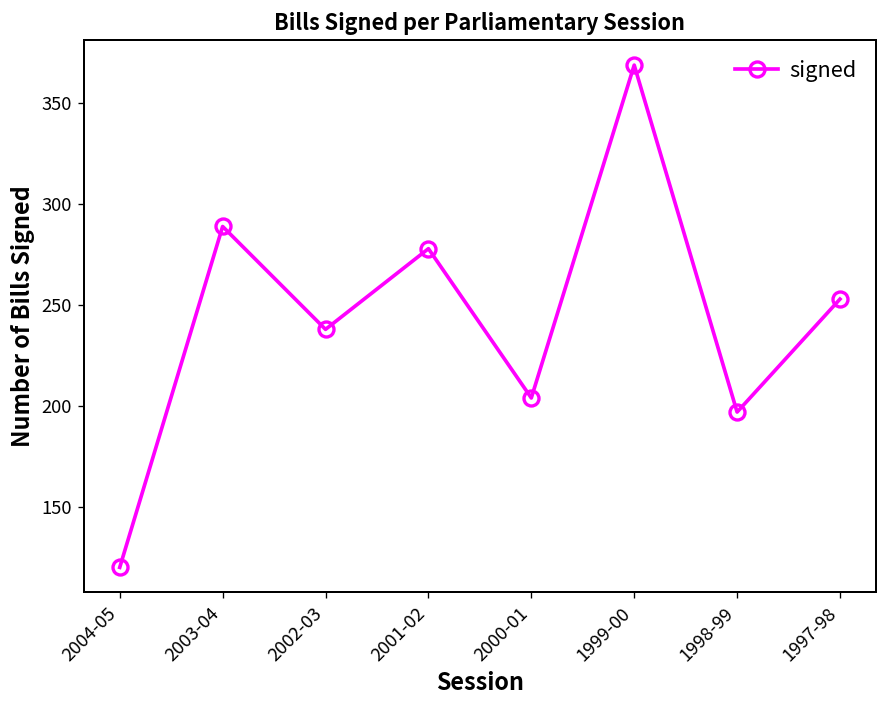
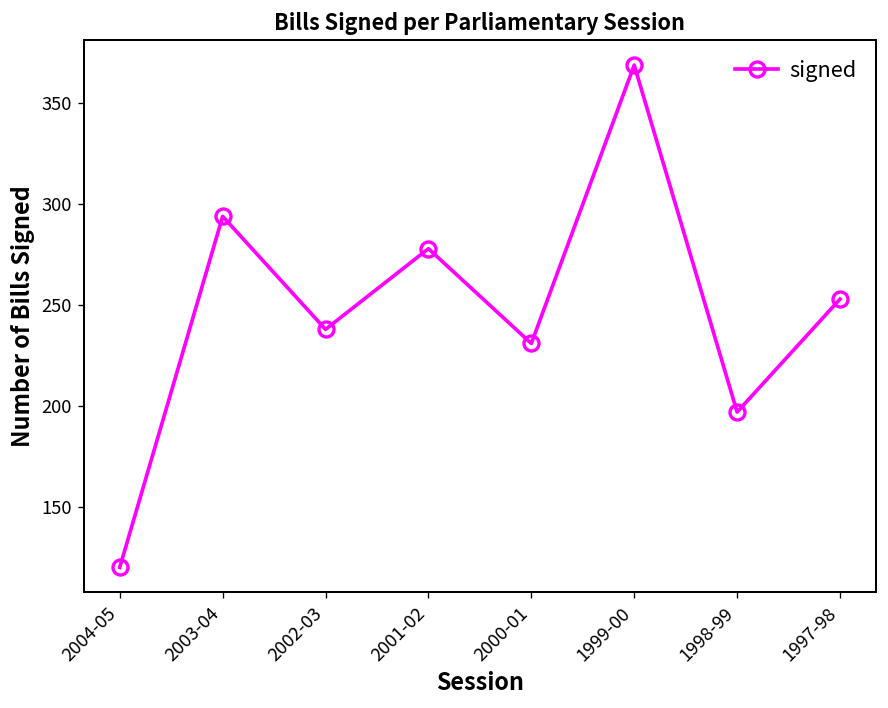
  {
    "2004-05": 120,
-   "2003-04": 289,
+   "2003-04": 294,
    "2002-03": 238,
    "2001-02": 278,
-   "2000-01": 204,
+   "2000-01": 231,
    "1999-00": 369,
    "1998-99": 197,
    "1997-98": 253
  }
